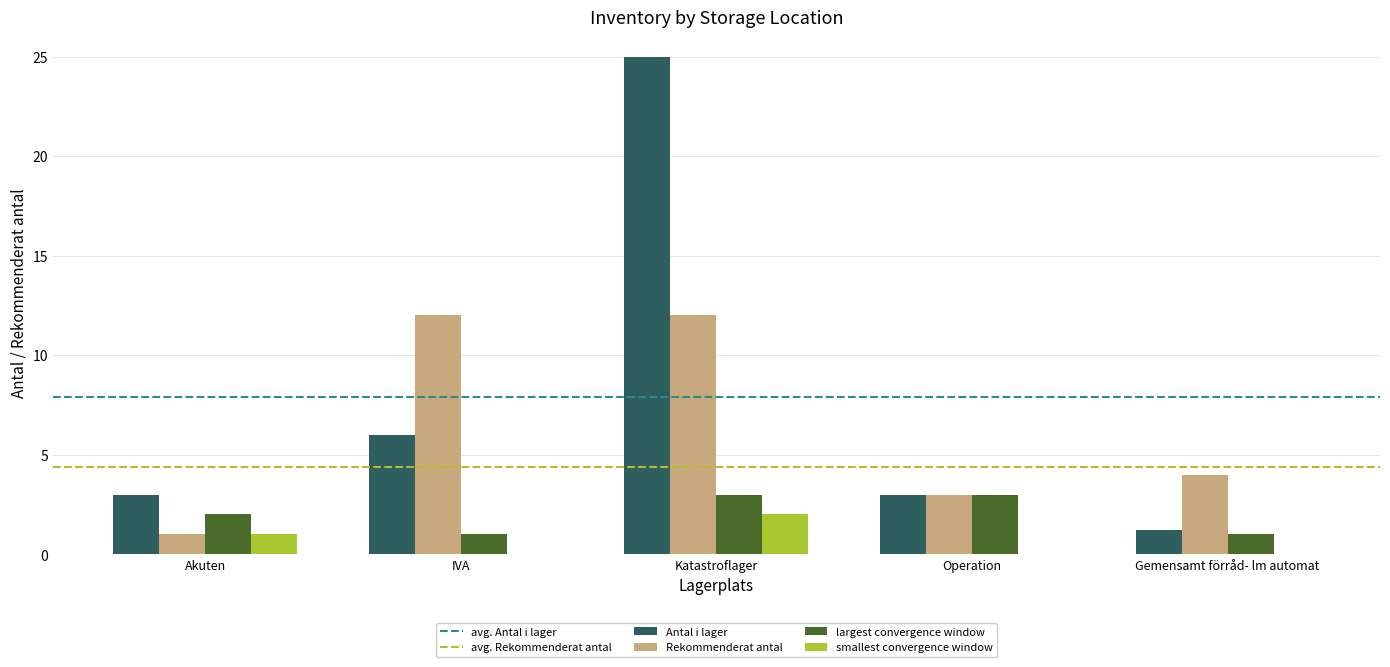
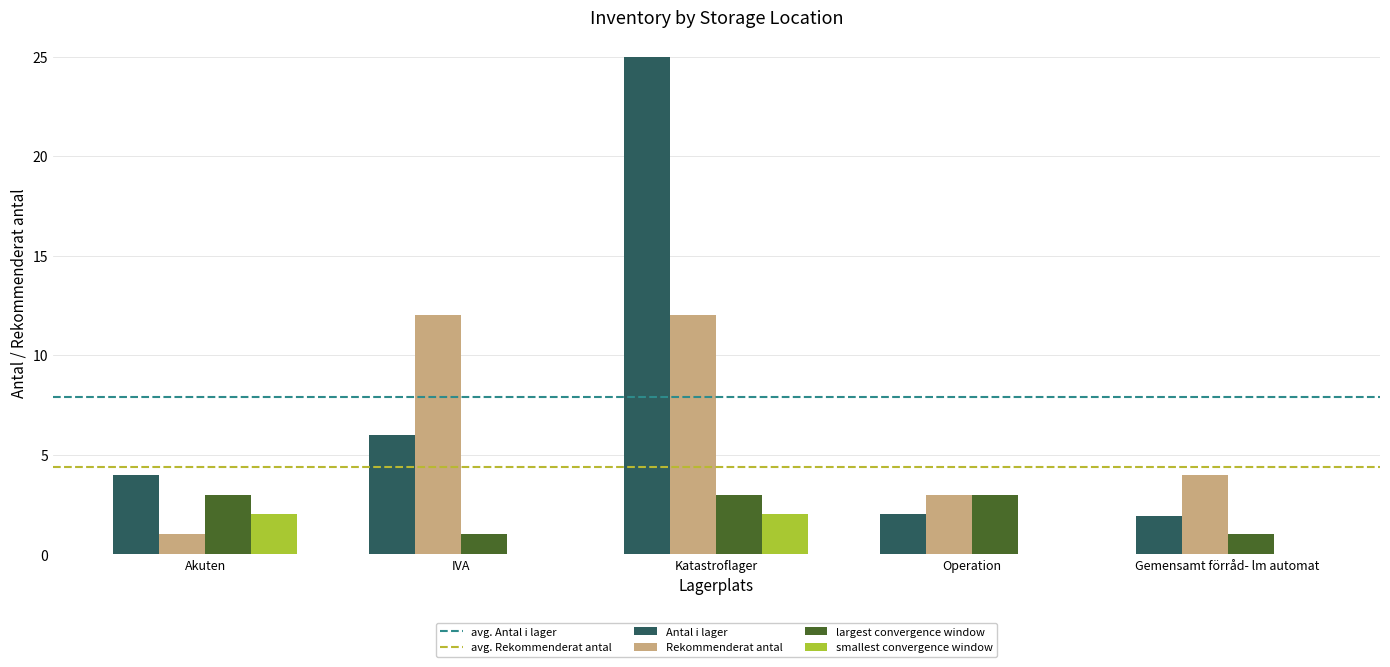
  {
    "Antal i lager": {
-     "Akuten": 3,
+     "Akuten": 4,
      "IVA": 6.0,
      "Katastroflager": 25.0,
-     "Operation": 3,
-     "Gemensamt förråd- lm automat": 1.2
+     "Operation": 2,
+     "Gemensamt förråd- lm automat": 1.9
    },
    "Rekommenderat antal": {
      "Akuten": 1.0,
      "IVA": 12.0,
      "Katastroflager": 12.0,
      "Operation": 3.0,
      "Gemensamt förråd- lm automat": 4.0
    },
    "largest convergence window": {
-     "Akuten": 2,
+     "Akuten": 3,
      "IVA": 1,
      "Katastroflager": 3,
      "Operation": 3,
      "Gemensamt förråd- lm automat": 1
    },
    "smallest convergence window": {
-     "Akuten": 1,
+     "Akuten": 2,
      "IVA": 0,
      "Katastroflager": 2,
      "Operation": 0,
      "Gemensamt förråd- lm automat": 0
    }
  }
